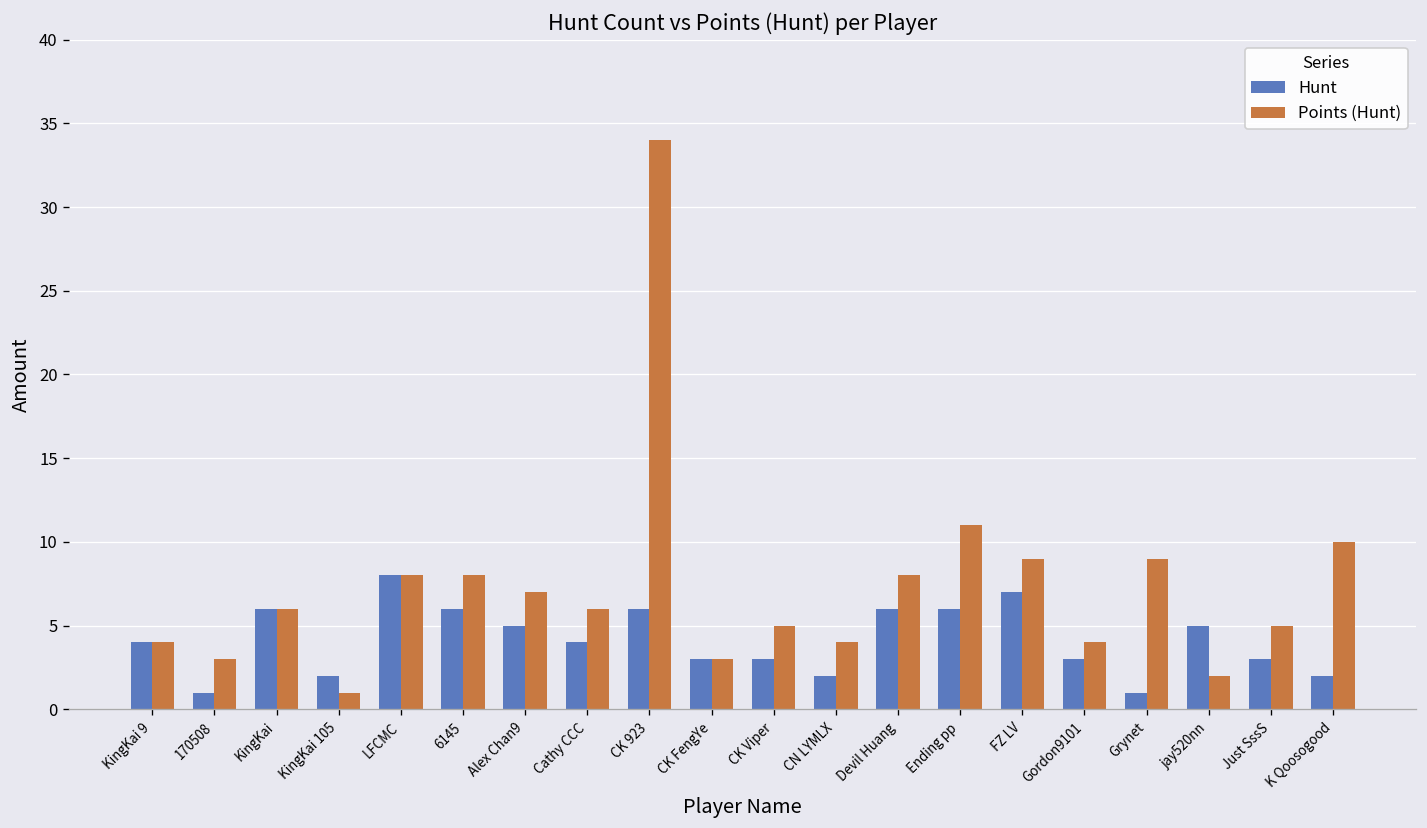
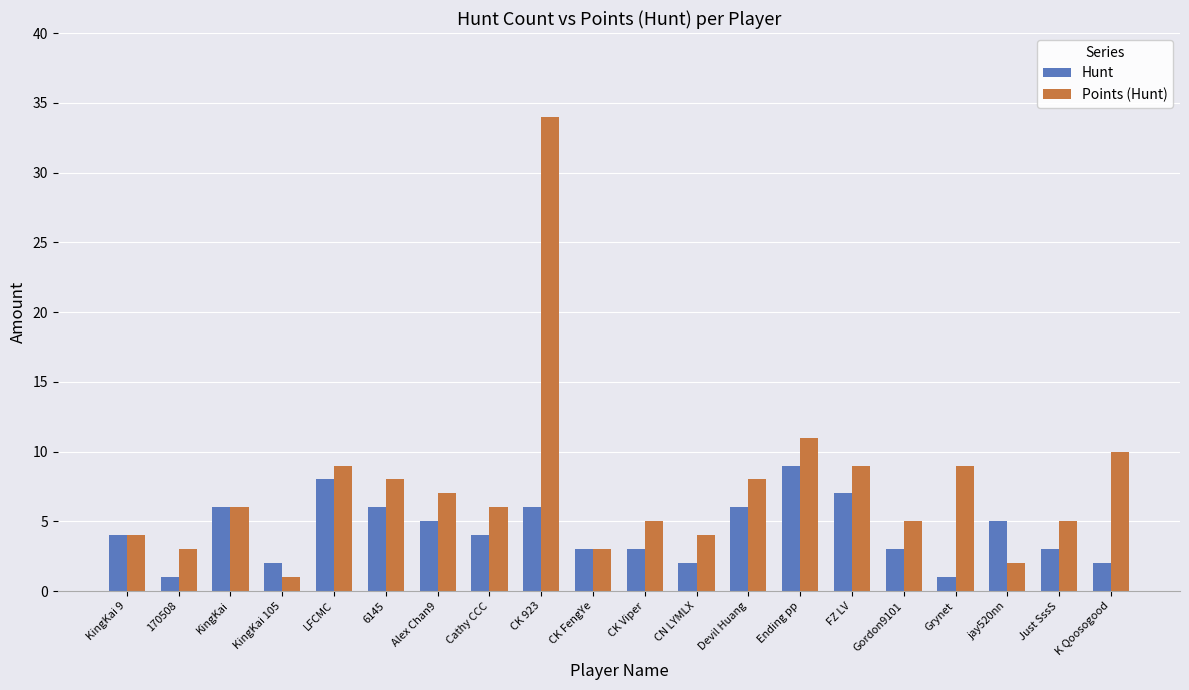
  {
    "Hunt": {
      "KingKai 9": 4,
      "170508": 1,
      "KingKai": 6,
      "KingKai 105": 2,
      "LFCMC": 8,
      "6145": 6,
      "Alex Chan9": 5,
      "Cathy CCC": 4,
      "CK 923": 6,
      "CK FengYe": 3,
      "CK Viper": 3,
      "CN LYMLX": 2,
      "Devil Huang": 6,
-     "Ending pp": 6,
+     "Ending pp": 9,
      "FZ LV": 7,
      "Gordon9101": 3,
      "Grynet": 1,
      "jay520nn": 5,
      "Just SssS": 3,
      "K Qoosogood": 2
    },
    "Points (Hunt)": {
      "KingKai 9": 4,
      "170508": 3,
      "KingKai": 6,
      "KingKai 105": 1,
-     "LFCMC": 8,
+     "LFCMC": 9,
      "6145": 8,
      "Alex Chan9": 7,
      "Cathy CCC": 6,
      "CK 923": 34,
      "CK FengYe": 3,
      "CK Viper": 5,
      "CN LYMLX": 4,
      "Devil Huang": 8,
      "Ending pp": 11,
      "FZ LV": 9,
-     "Gordon9101": 4,
+     "Gordon9101": 5,
      "Grynet": 9,
      "jay520nn": 2,
      "Just SssS": 5,
      "K Qoosogood": 10
    }
  }
